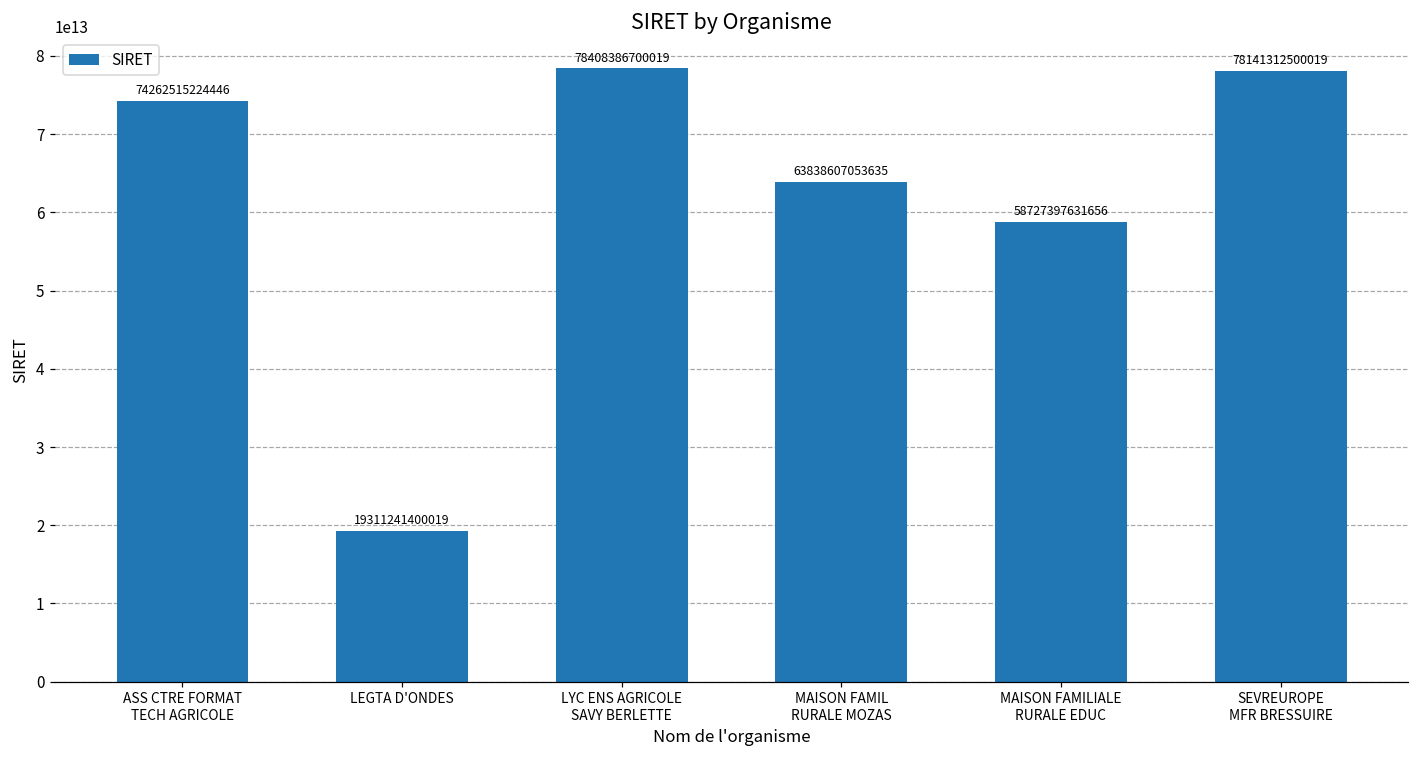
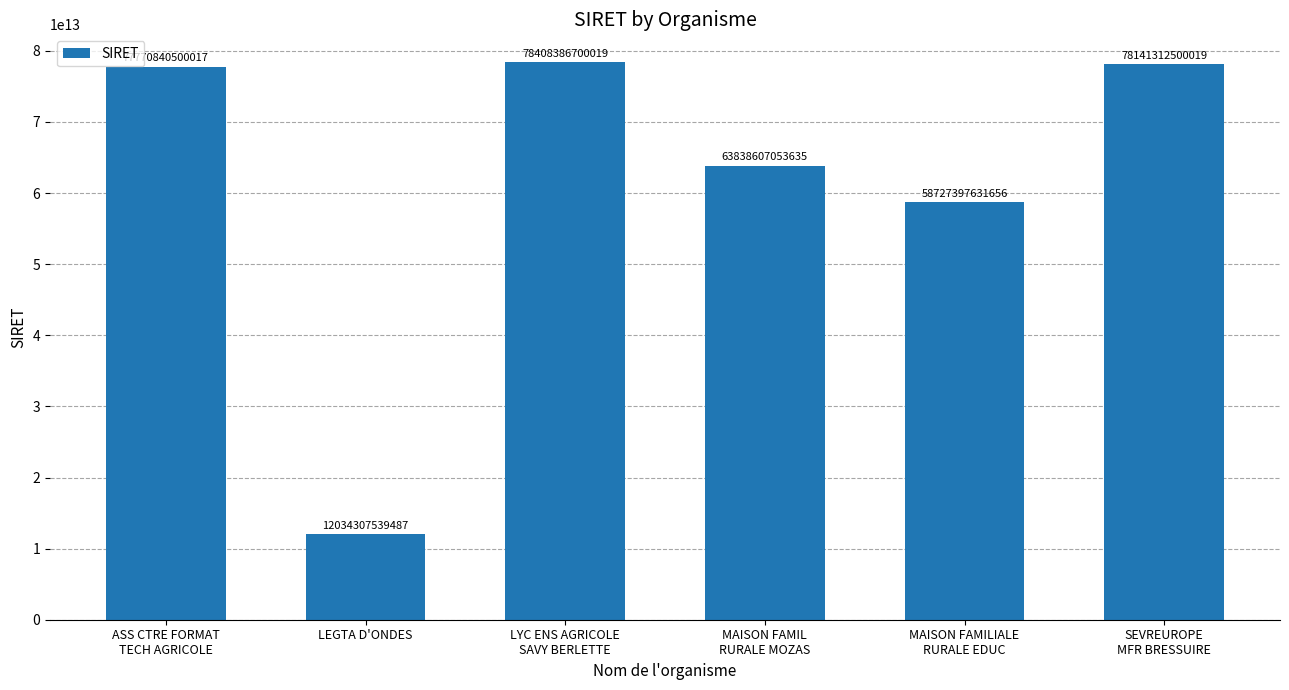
  {
-   "ASS CTRE FORMAT TECH AGRICOLE": 74262515224446,
-   "LEGTA D'ONDES": 19311241400019,
+   "ASS CTRE FORMAT TECH AGRICOLE": 77770840500017,
+   "LEGTA D'ONDES": 12034307539487,
    "LYC ENS AGRICOLE SAVY BERLETTE": 78408386700019,
    "MAISON FAMIL RURALE MOZAS": 63838607053635,
    "MAISON FAMILIALE RURALE EDUC": 58727397631656,
    "SEVREUROPE MFR BRESSUIRE": 78141312500019
  }
